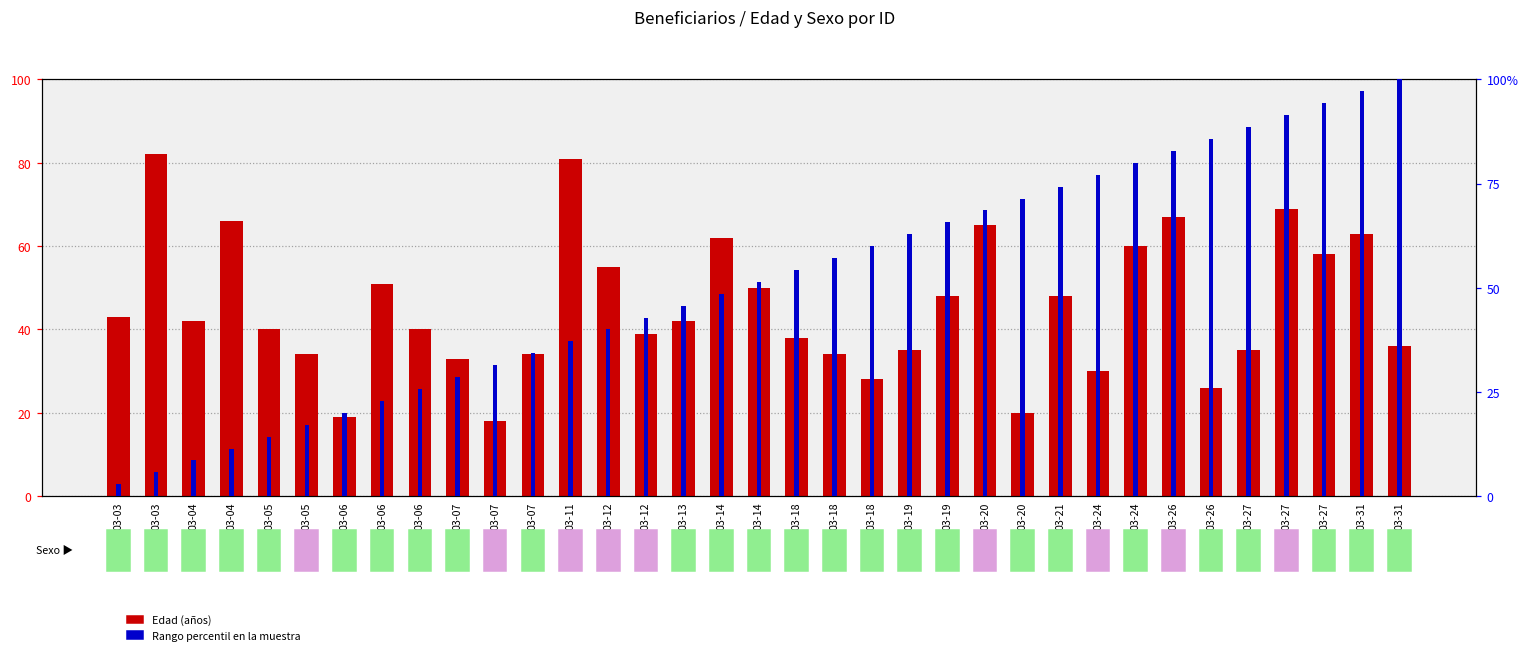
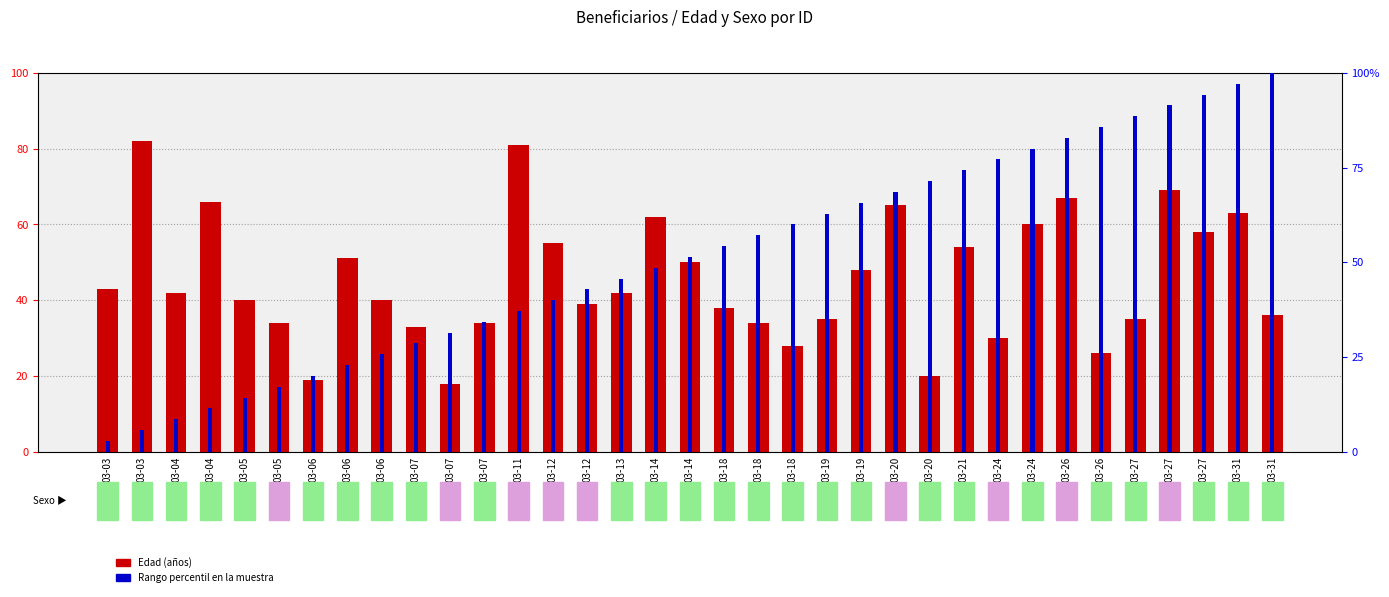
  {
    "Edad (años)": {
      "03-11": 81,
      "03-13": 42,
-     "03-21": 48
+     "03-21": 54
    }
  }
